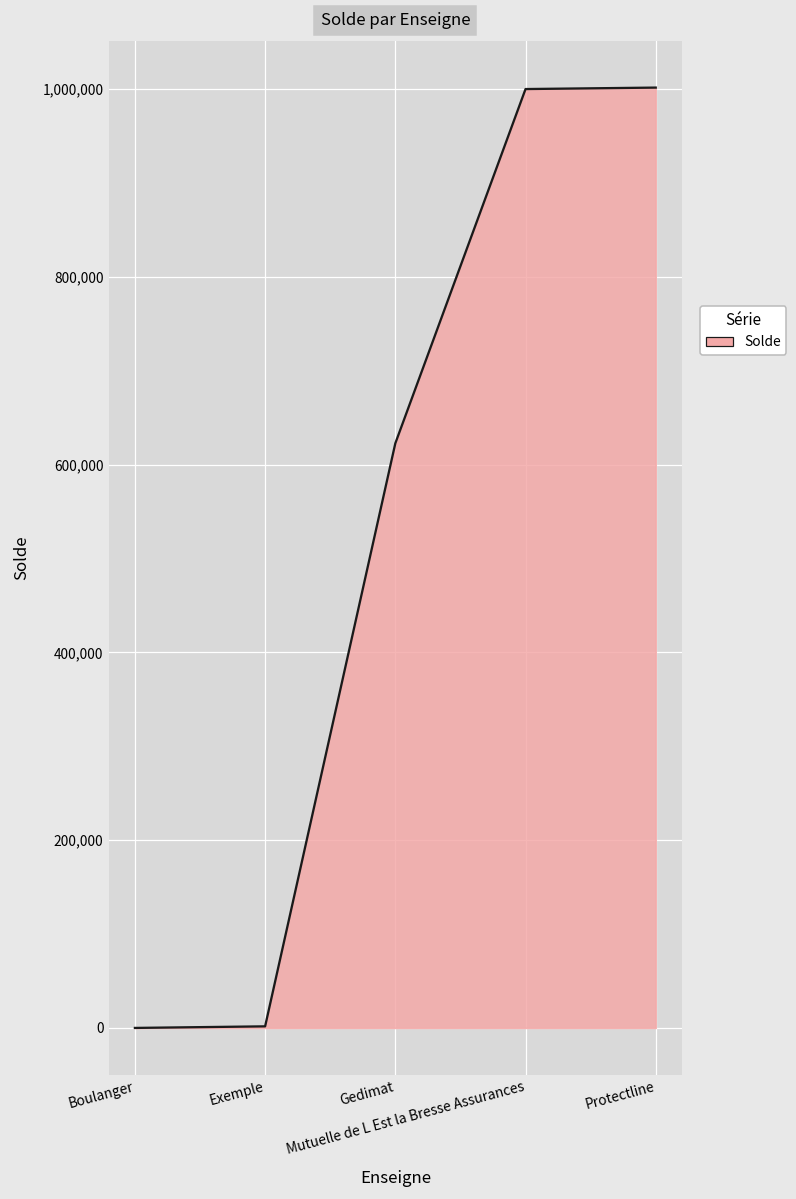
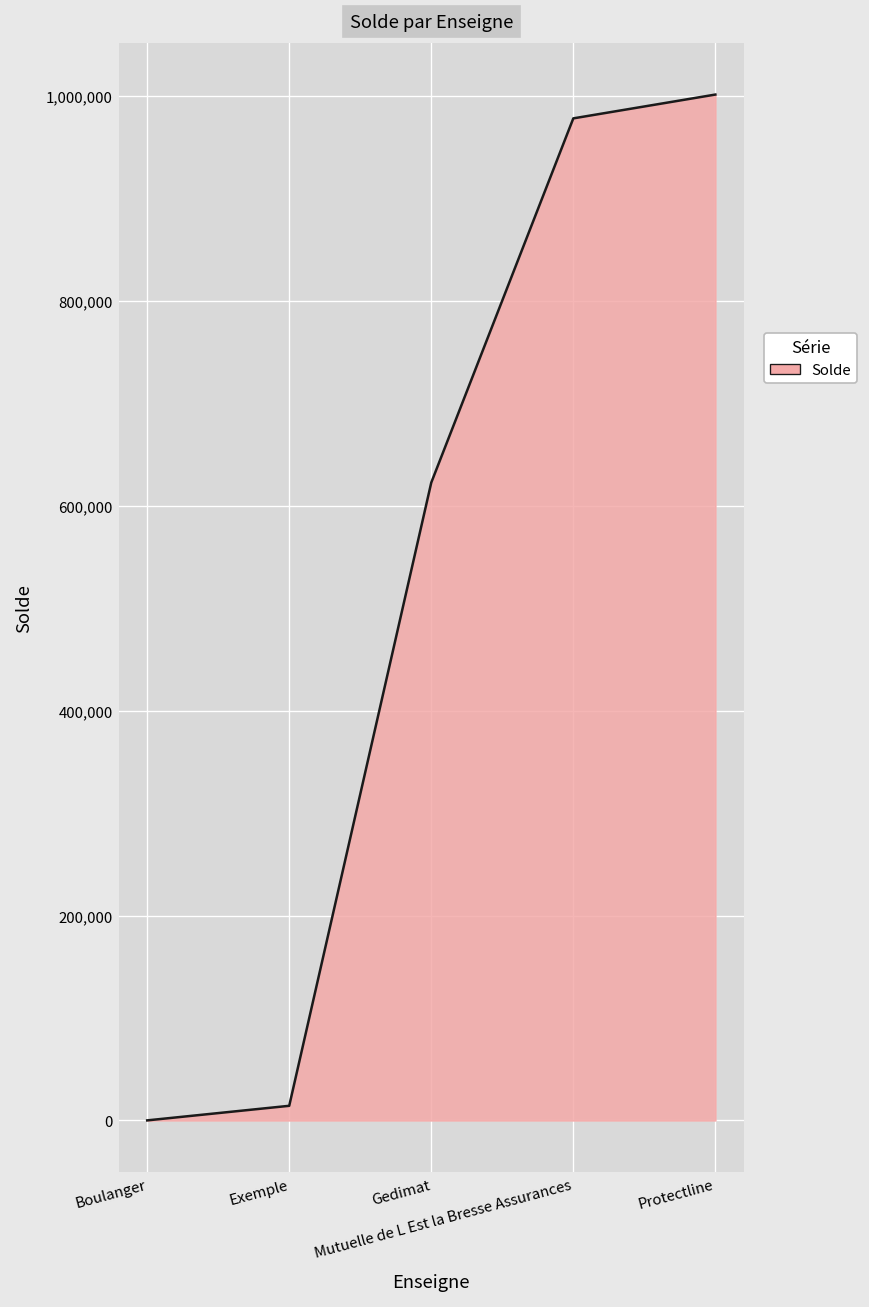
  {
    "Boulanger": "0",
-   "Exemple": "0",
+   "Exemple": "10,000",
    "Gedimat": "620,000",
-   "Mutuelle de L Est la Bresse Assurances": "1,000,000",
+   "Mutuelle de L Est la Bresse Assurances": "980,000",
    "Protectline": "1,000,000"
  }
